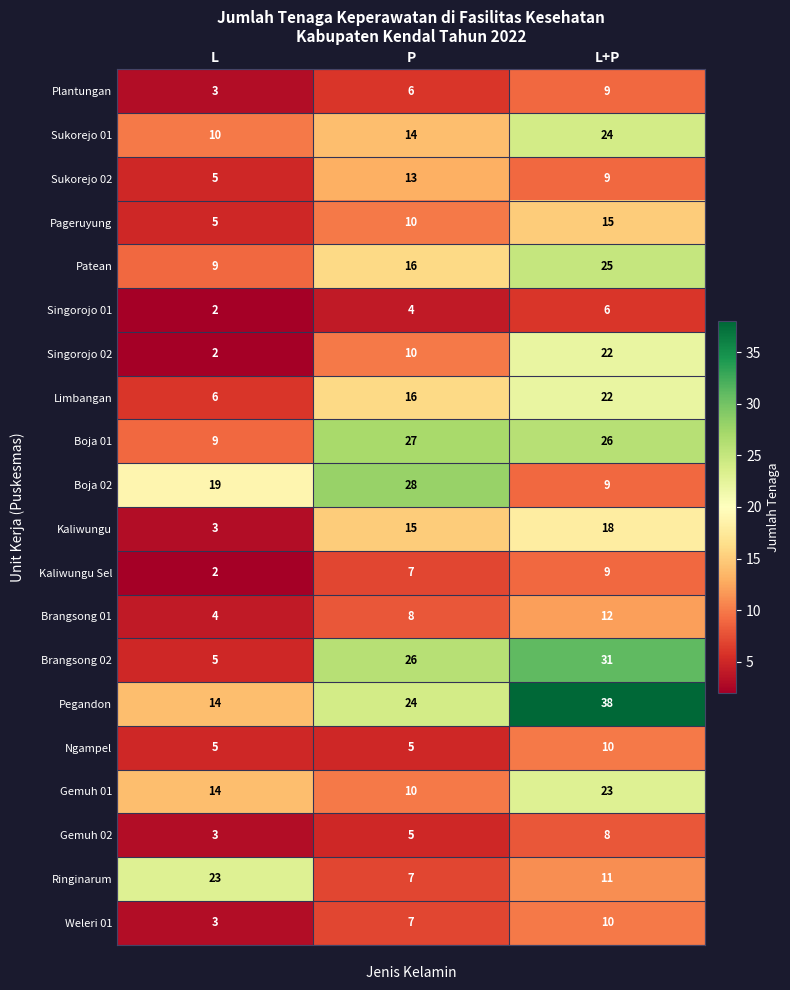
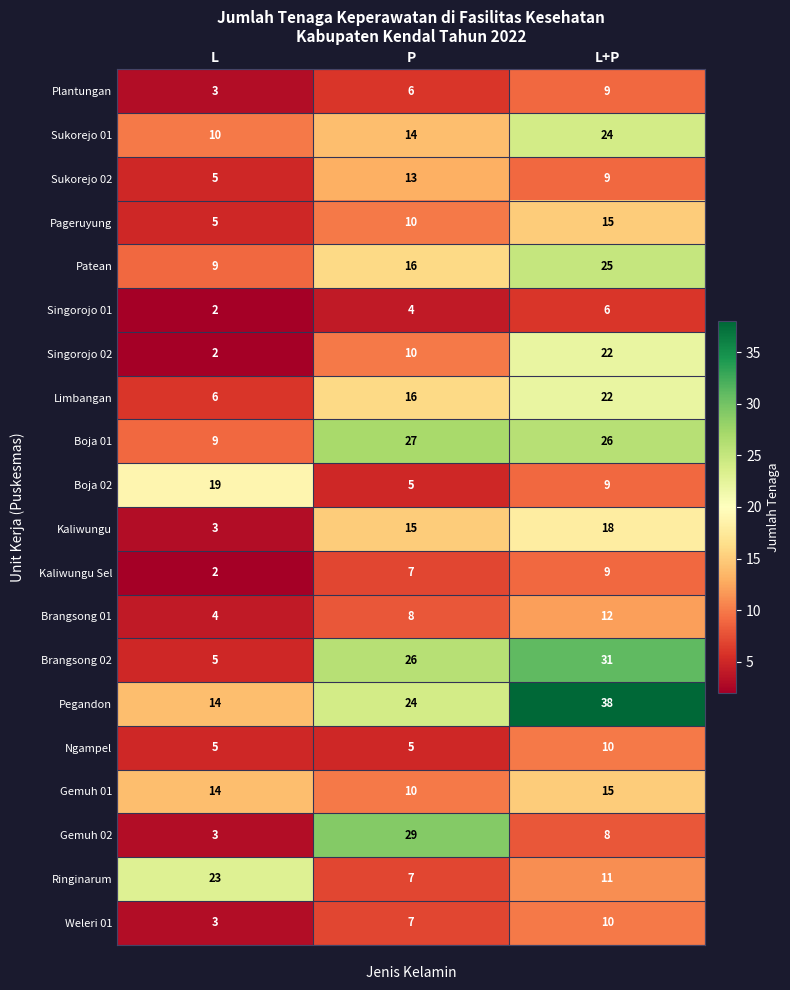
  {
    "Plantungan": {
      "L": 3,
      "P": 6,
      "L+P": 9
    },
    "Sukorejo 01": {
      "L": 10,
      "P": 14,
      "L+P": 24
    },
    "Sukorejo 02": {
      "L": 5,
      "P": 13,
      "L+P": 9
    },
    "Pageruyung": {
      "L": 5,
      "P": 10,
      "L+P": 15
    },
    "Patean": {
      "L": 9,
      "P": 16,
      "L+P": 25
    },
    "Singorojo 01": {
      "L": 2,
      "P": 4,
      "L+P": 6
    },
    "Singorojo 02": {
      "L": 2,
      "P": 10,
      "L+P": 22
    },
    "Limbangan": {
      "L": 6,
      "P": 16,
      "L+P": 22
    },
    "Boja 01": {
      "L": 9,
      "P": 27,
      "L+P": 26
    },
    "Boja 02": {
      "L": 19,
-     "P": 28,
+     "P": 5,
      "L+P": 9
    },
    "Kaliwungu": {
      "L": 3,
      "P": 15,
      "L+P": 18
    },
    "Kaliwungu Sel": {
      "L": 2,
      "P": 7,
      "L+P": 9
    },
    "Brangsong 01": {
      "L": 4,
      "P": 8,
      "L+P": 12
    },
    "Brangsong 02": {
      "L": 5,
      "P": 26,
      "L+P": 31
    },
    "Pegandon": {
      "L": 14,
      "P": 24,
      "L+P": 38
    },
    "Ngampel": {
      "L": 5,
      "P": 5,
      "L+P": 10
    },
    "Gemuh 01": {
      "L": 14,
      "P": 10,
-     "L+P": 23
+     "L+P": 15
    },
    "Gemuh 02": {
      "L": 3,
-     "P": 5,
+     "P": 29,
      "L+P": 8
    },
    "Ringinarum": {
      "L": 23,
      "P": 7,
      "L+P": 11
    },
    "Weleri 01": {
      "L": 3,
      "P": 7,
      "L+P": 10
    }
  }
